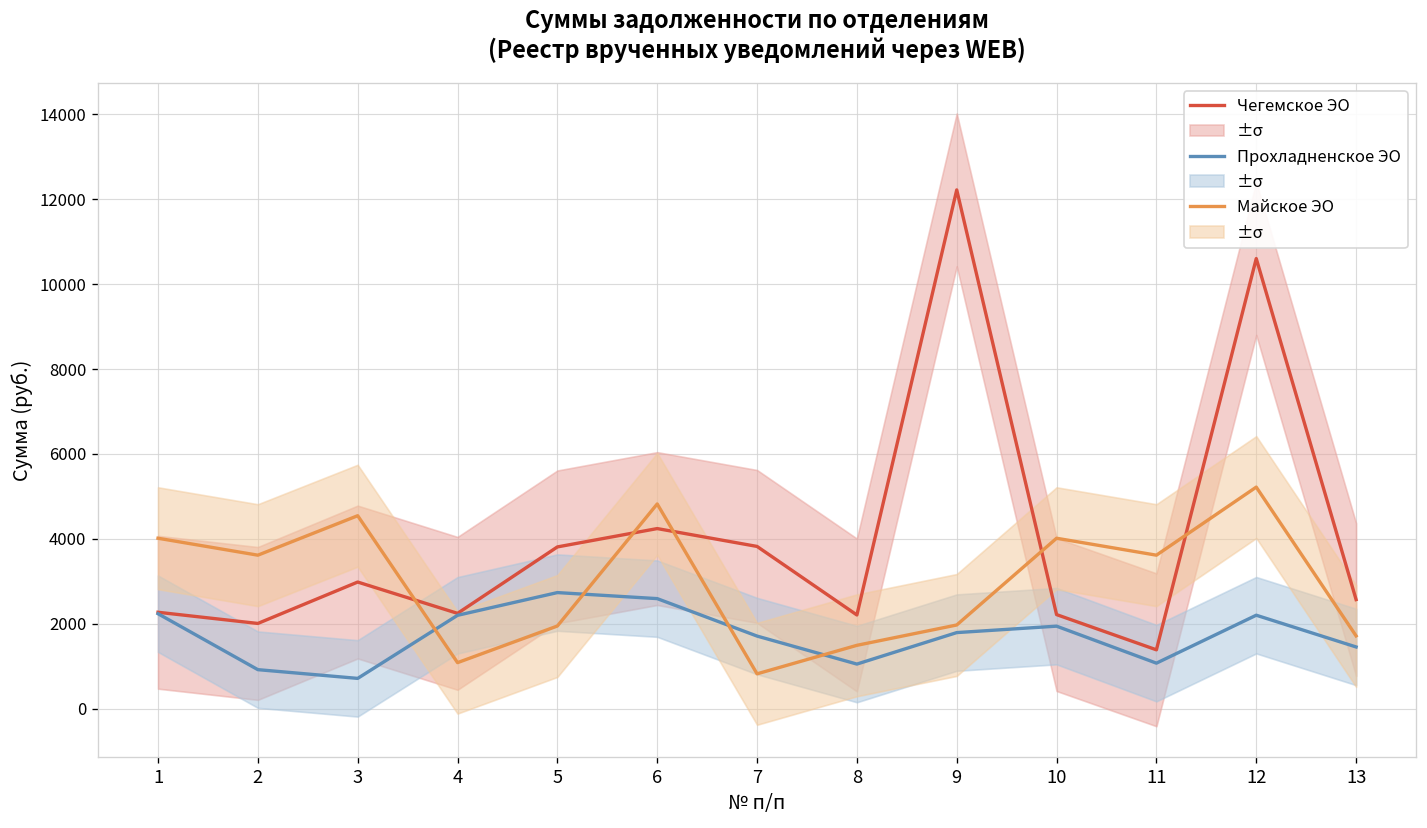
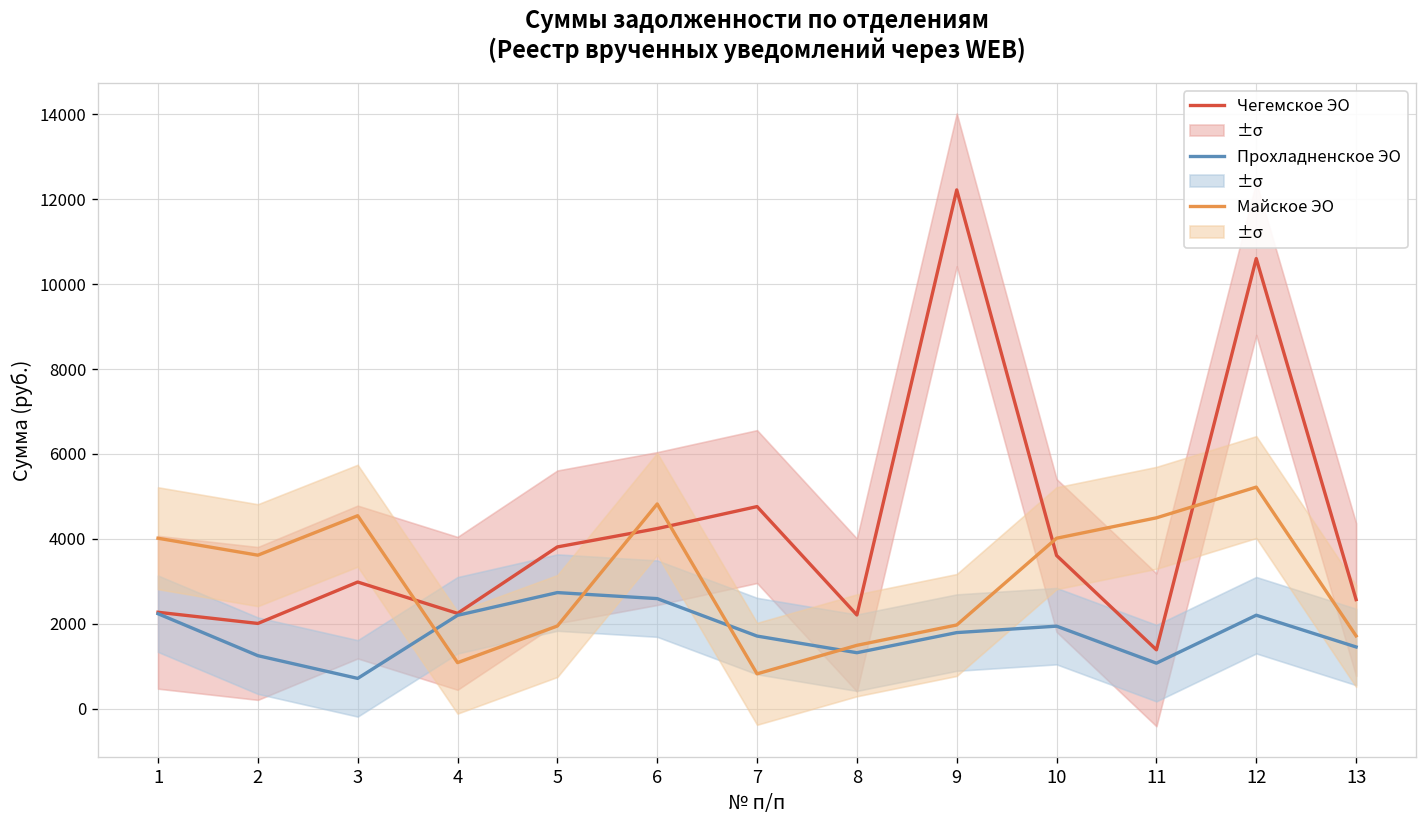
  {
    "Чегемское ЭО": {
      "2": 2000,
      "3": 3000,
      "5": 3800,
      "6": 4200,
-     "7": 3800,
+     "7": 4800,
      "9": 12200,
-     "10": 2200,
+     "10": 3600,
      "11": 1400,
      "12": 10600,
      "13": 2600
    },
    "Прохладненское ЭО": {
-     "2": 900,
+     "2": 1200,
      "3": 700,
      "5": 2700,
      "6": 2600,
      "7": 1700,
-     "8": 1100,
+     "8": 1300,
      "9": 1800,
      "10": 1900,
      "11": 1100,
      "12": 2200,
      "13": 1500
    },
    "Майское ЭО": {
      "2": 3600,
      "3": 4500,
      "4": 1100,
      "5": 1900,
      "6": 4800,
      "7": 800,
      "8": 1500,
      "9": 2000,
-     "11": 3600,
+     "11": 4500,
      "12": 5200,
      "13": 1700
    }
  }
